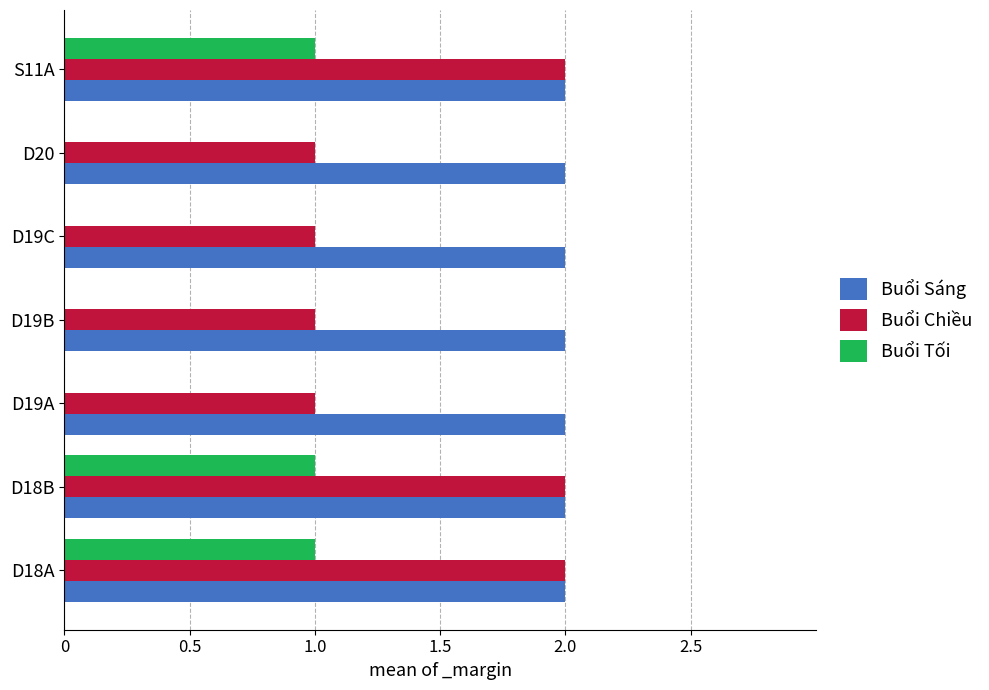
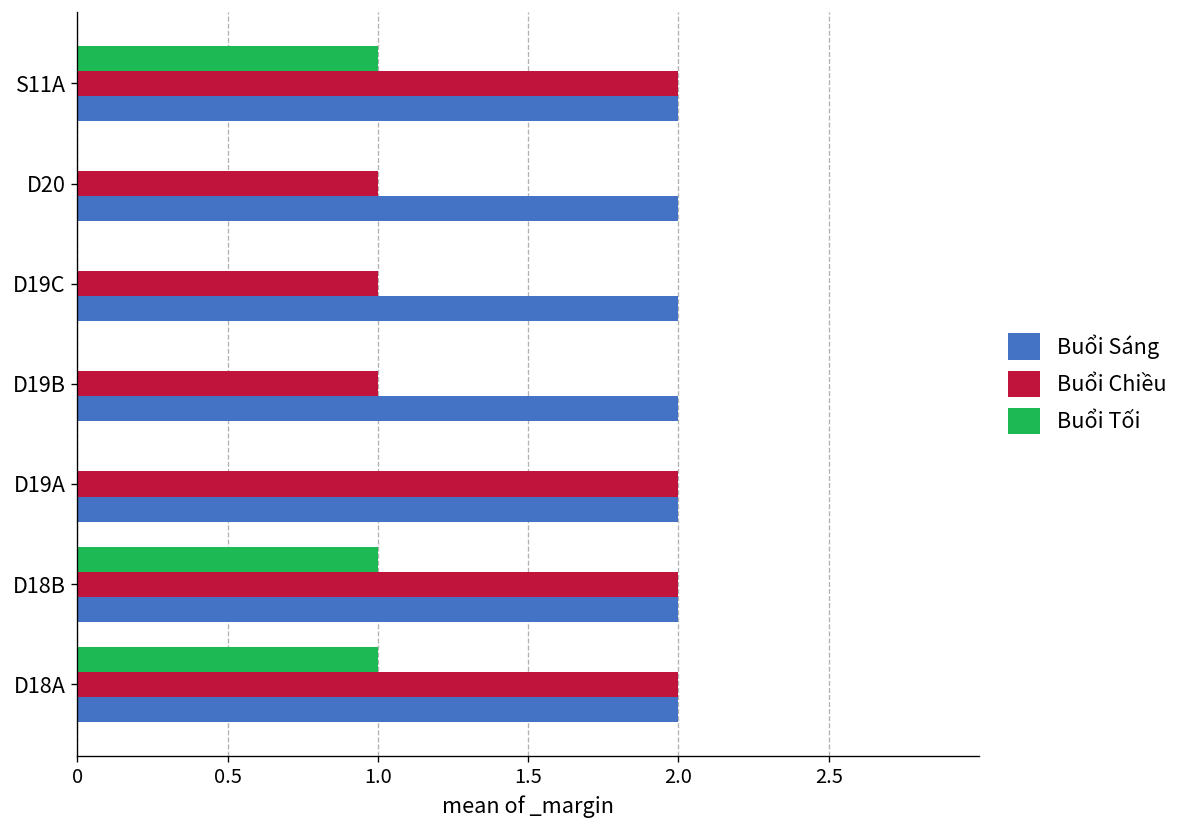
  {
    "Buổi Sáng": {
      "S11A": 2,
      "D20": 2,
      "D19C": 2,
      "D19B": 2,
      "D19A": 2,
      "D18B": 2,
      "D18A": 2
    },
    "Buổi Chiều": {
      "S11A": 2,
      "D20": 1,
      "D19C": 1,
      "D19B": 1,
-     "D19A": 1,
+     "D19A": 2,
      "D18B": 2,
      "D18A": 2
    },
    "Buổi Tối": {
      "S11A": 1,
      "D20": 0,
      "D19C": 0,
      "D19B": 0,
      "D19A": 0,
      "D18B": 1,
      "D18A": 1
    }
  }
